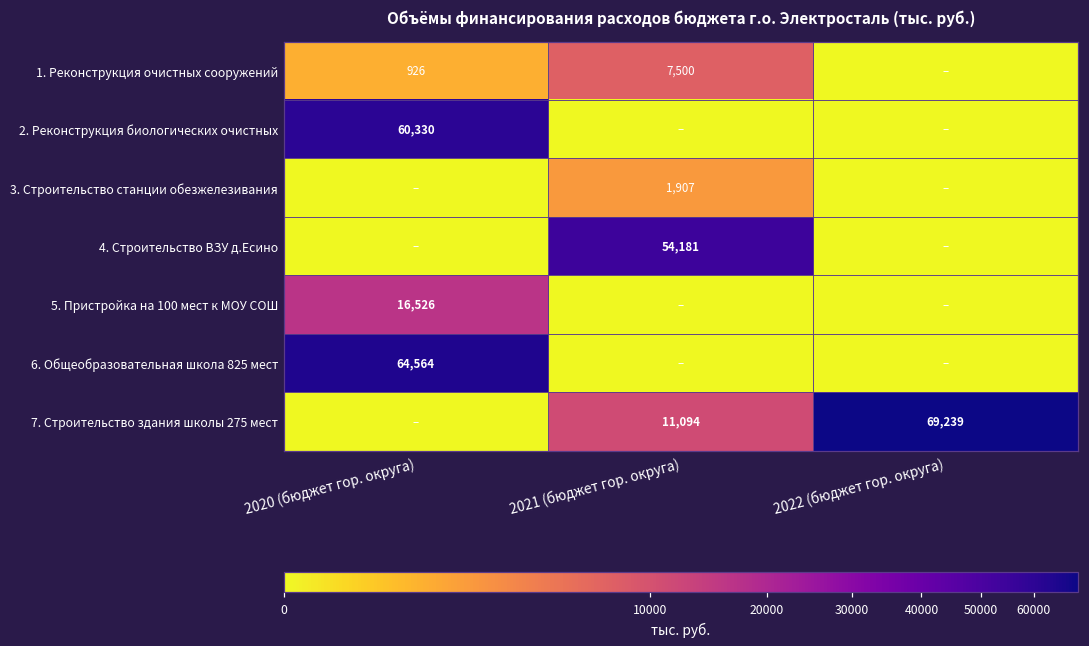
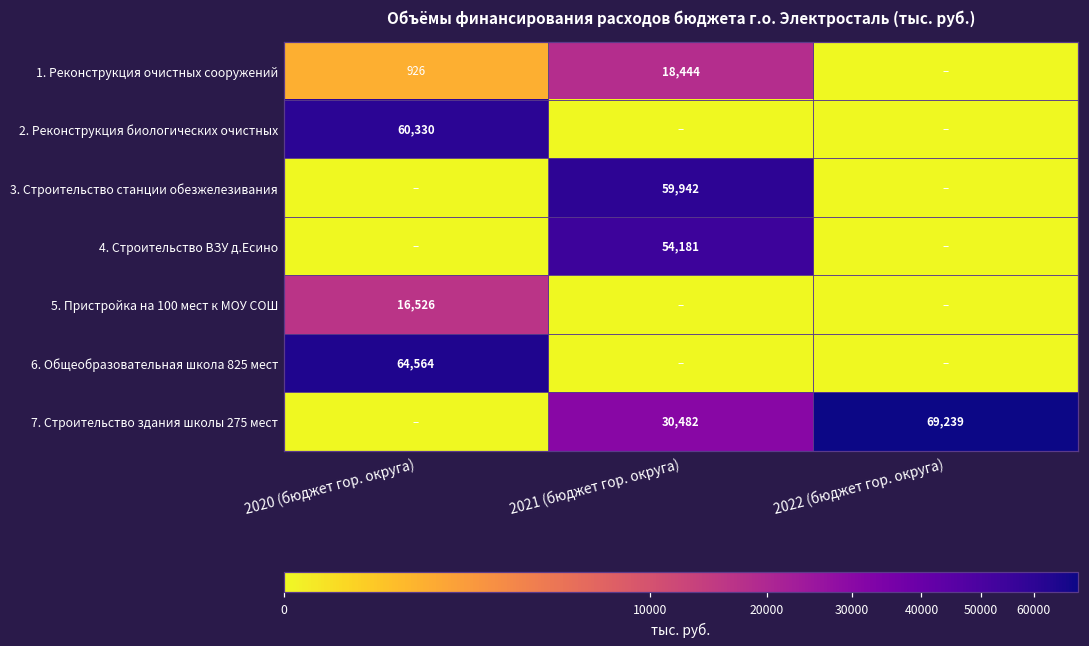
  {
    "1. Реконструкция очистных сооружений": {
      "2020 (бюджет гор. округа)": "926",
-     "2021 (бюджет гор. округа)": "7,500"
+     "2021 (бюджет гор. округа)": "18,444"
    },
    "2. Реконструкция биологических очистных": {
      "2020 (бюджет гор. округа)": "60,330"
    },
    "3. Строительство станции обезжелезивания": {
-     "2021 (бюджет гор. округа)": "1,907"
+     "2021 (бюджет гор. округа)": "59,942"
    },
    "4. Строительство ВЗУ д.Есино": {
      "2021 (бюджет гор. округа)": "54,181"
    },
    "5. Пристройка на 100 мест к МОУ СОШ": {
      "2020 (бюджет гор. округа)": "16,526"
    },
    "6. Общеобразовательная школа 825 мест": {
      "2020 (бюджет гор. округа)": "64,564"
    },
    "7. Строительство здания школы 275 мест": {
-     "2021 (бюджет гор. округа)": "11,094",
+     "2021 (бюджет гор. округа)": "30,482",
      "2022 (бюджет гор. округа)": "69,239"
    }
  }
